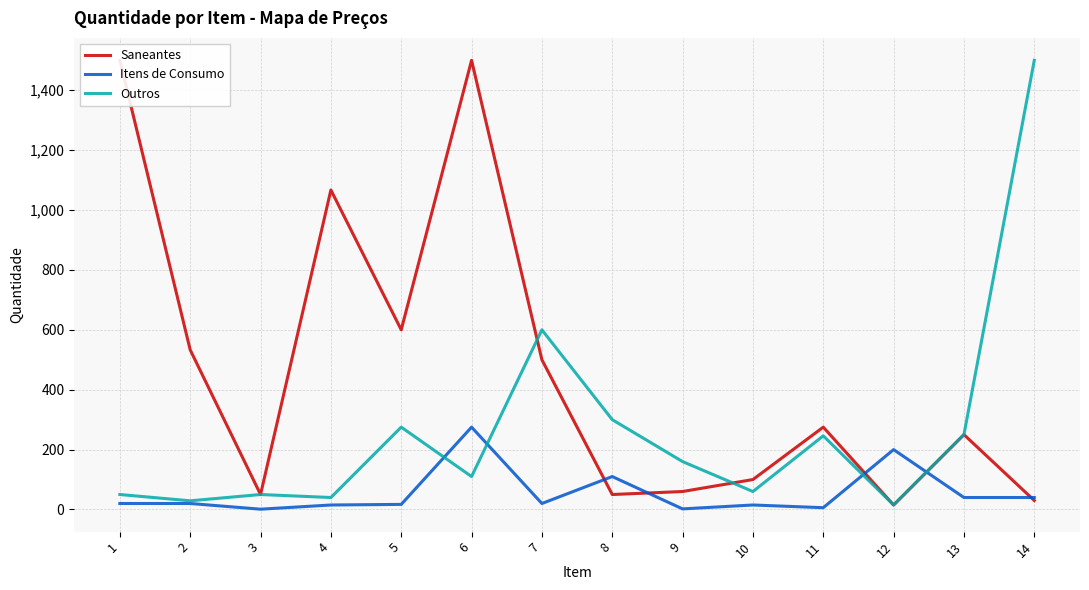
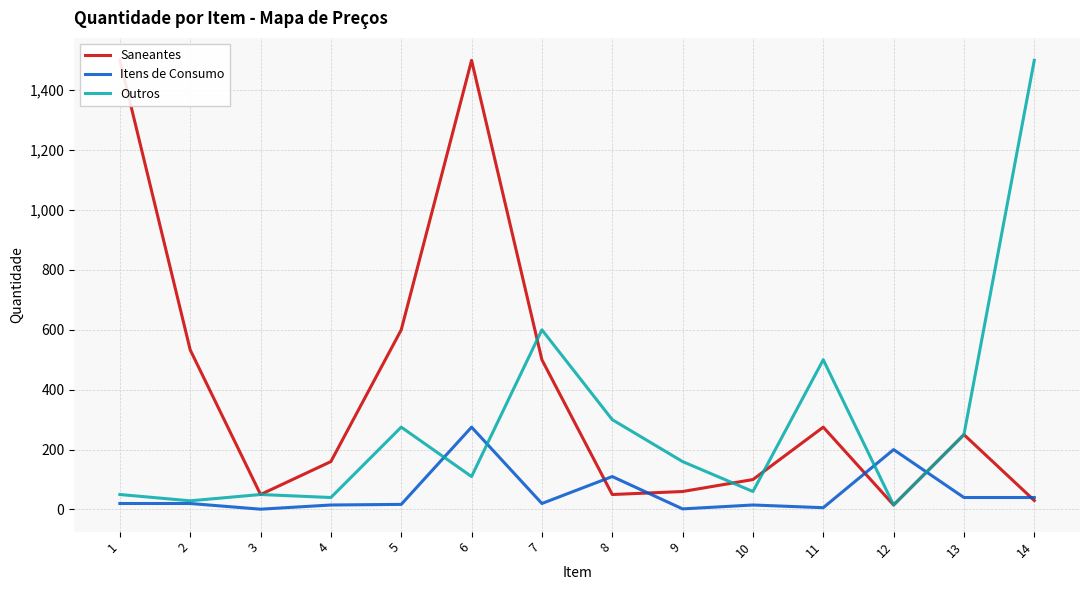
  {
    "Saneantes": {
      "2": "530",
-     "4": "1,070",
+     "4": "160",
      "5": "600",
      "6": "1,500",
      "7": "500",
      "8": "50",
      "9": "60",
      "10": "100",
      "11": "280",
      "14": "30"
    },
    "Itens de Consumo": {
      "1": "20",
      "2": "20",
      "3": "0",
      "4": "20",
      "5": "20",
      "6": "280",
      "7": "20",
      "8": "110",
      "9": "0",
      "10": "20",
      "11": "10",
      "12": "200",
      "13": "40",
      "14": "40"
    },
    "Outros": {
      "1": "50",
      "2": "30",
      "4": "40",
      "5": "280",
      "6": "110",
      "7": "600",
      "8": "300",
      "9": "160",
      "10": "60",
-     "11": "250",
+     "11": "500",
      "14": "1,500"
    }
  }
